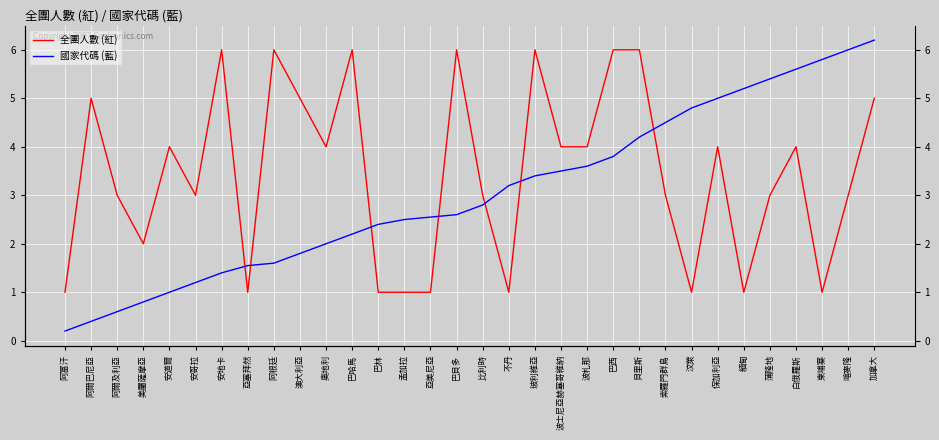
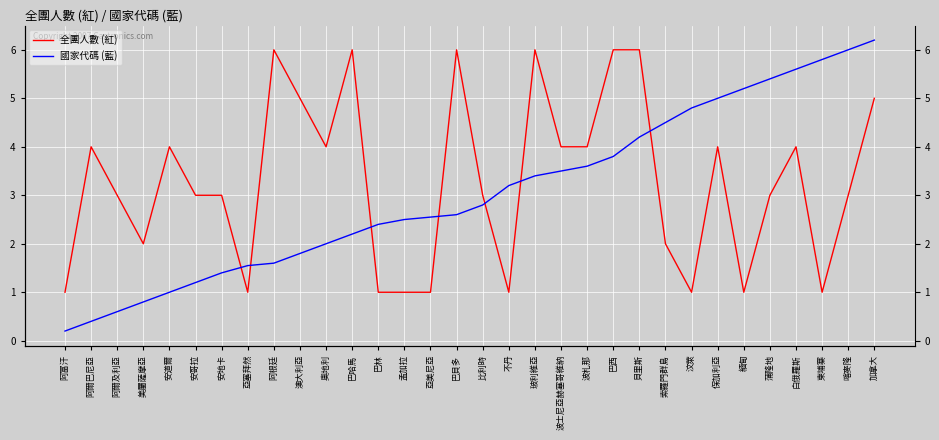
  {
    "全團人數 (紅)": {
      "阿富汗": 1,
-     "阿爾巴尼亞": 5,
+     "阿爾巴尼亞": 4,
      "阿爾及利亞": 3,
      "美屬薩摩亞": 2,
      "安道爾": 4,
      "安哥拉": 3,
-     "安地卡": 6,
+     "安地卡": 3,
      "亞塞拜然": 1,
      "阿根廷": 6,
      "澳大利亞": 5,
      "奧地利": 4,
      "巴哈馬": 6,
      "巴林": 1,
      "孟加拉": 1,
      "亞美尼亞": 1,
      "巴貝多": 6,
      "比利時": 3,
      "不丹": 1,
      "玻利維亞": 6,
      "波士尼亞赫塞哥維納": 4,
      "波札那": 4,
      "巴西": 6,
      "貝里斯": 6,
-     "索羅門群島": 3,
+     "索羅門群島": 2,
      "汶萊": 1,
      "保加利亞": 4,
      "緬甸": 1,
      "蒲隆地": 3,
      "白俄羅斯": 4,
      "柬埔寨": 1,
      "喀麥隆": 3,
      "加拿大": 5
    },
    "國家代碼 (藍)": {
      "阿富汗": 0.2,
      "阿爾巴尼亞": 0.4,
      "阿爾及利亞": 0.6,
      "美屬薩摩亞": 0.8,
      "安道爾": 1,
      "安哥拉": 1.2,
      "安地卡": 1.4,
      "亞塞拜然": 1.6,
      "阿根廷": 1.6,
      "澳大利亞": 1.8,
      "奧地利": 2,
      "巴哈馬": 2.2,
      "巴林": 2.4,
      "孟加拉": 2.5,
      "亞美尼亞": 2.6,
      "巴貝多": 2.6,
      "比利時": 2.8,
      "不丹": 3.2,
      "玻利維亞": 3.4,
      "波士尼亞赫塞哥維納": 3.5,
      "波札那": 3.6,
      "巴西": 3.8,
      "貝里斯": 4.2,
      "索羅門群島": 4.5,
      "汶萊": 4.8,
      "保加利亞": 5,
      "緬甸": 5.2,
      "蒲隆地": 5.4,
      "白俄羅斯": 5.6,
      "柬埔寨": 5.8,
      "喀麥隆": 6,
      "加拿大": 6.2
    }
  }
